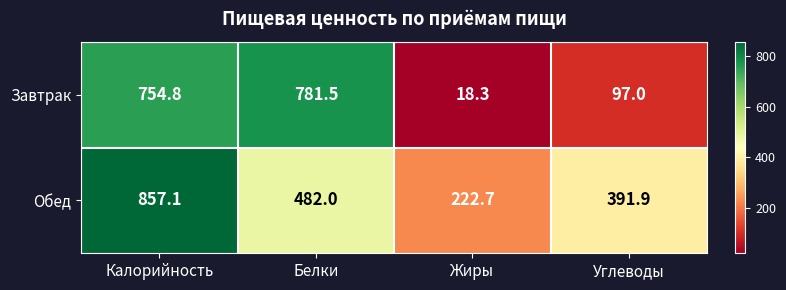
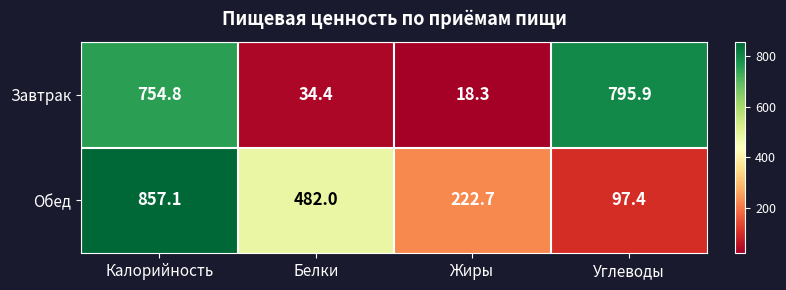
  {
    "Завтрак": {
      "Калорийность": 754.8,
-     "Белки": 781.5,
+     "Белки": 34.4,
      "Жиры": 18.3,
-     "Углеводы": 97.0
+     "Углеводы": 795.9
    },
    "Обед": {
      "Калорийность": 857.1,
      "Белки": 482.0,
      "Жиры": 222.7,
-     "Углеводы": 391.9
+     "Углеводы": 97.4
    }
  }
